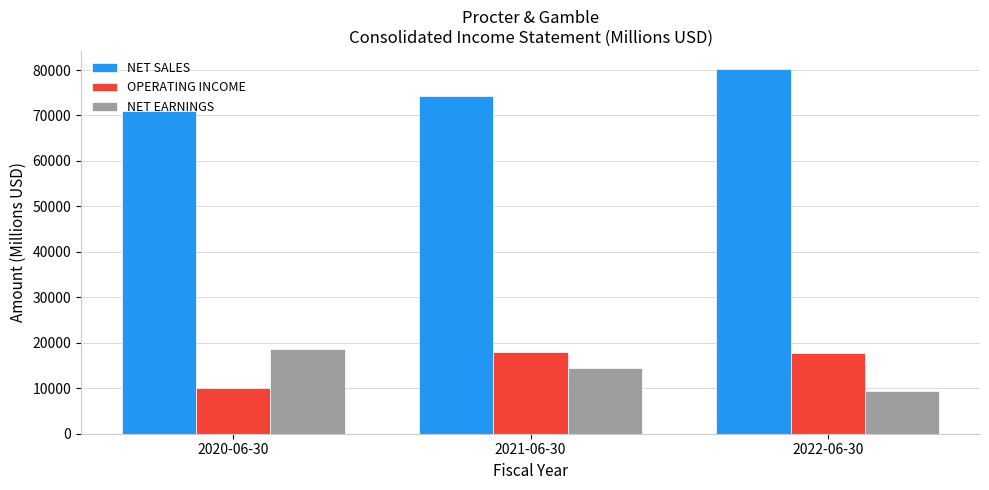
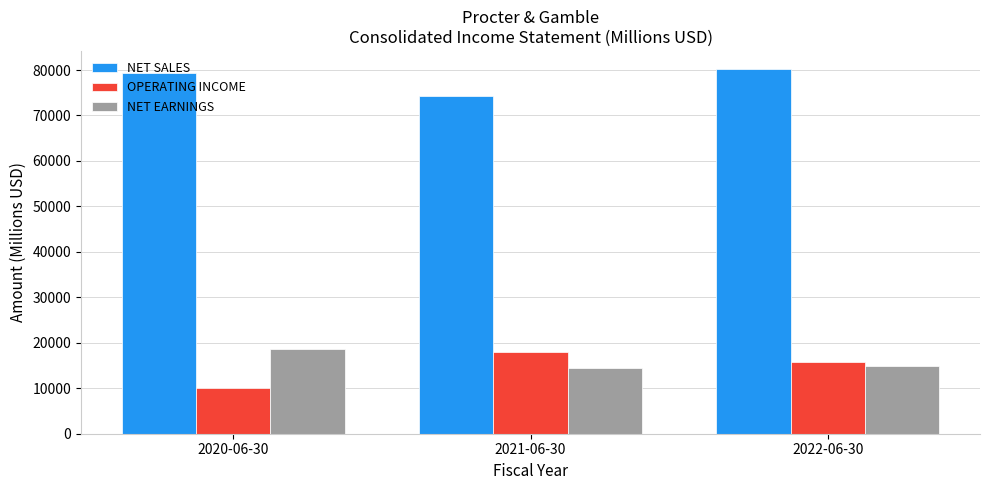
  {
    "NET SALES": {
-     "2020-06-30": 71000,
+     "2020-06-30": 79000,
      "2021-06-30": 74000,
      "2022-06-30": 80000
    },
    "OPERATING INCOME": {
      "2020-06-30": 10000,
      "2021-06-30": 18000,
-     "2022-06-30": 18000
+     "2022-06-30": 16000
    },
    "NET EARNINGS": {
      "2020-06-30": 19000,
      "2021-06-30": 14000,
-     "2022-06-30": 9000
+     "2022-06-30": 15000
    }
  }
